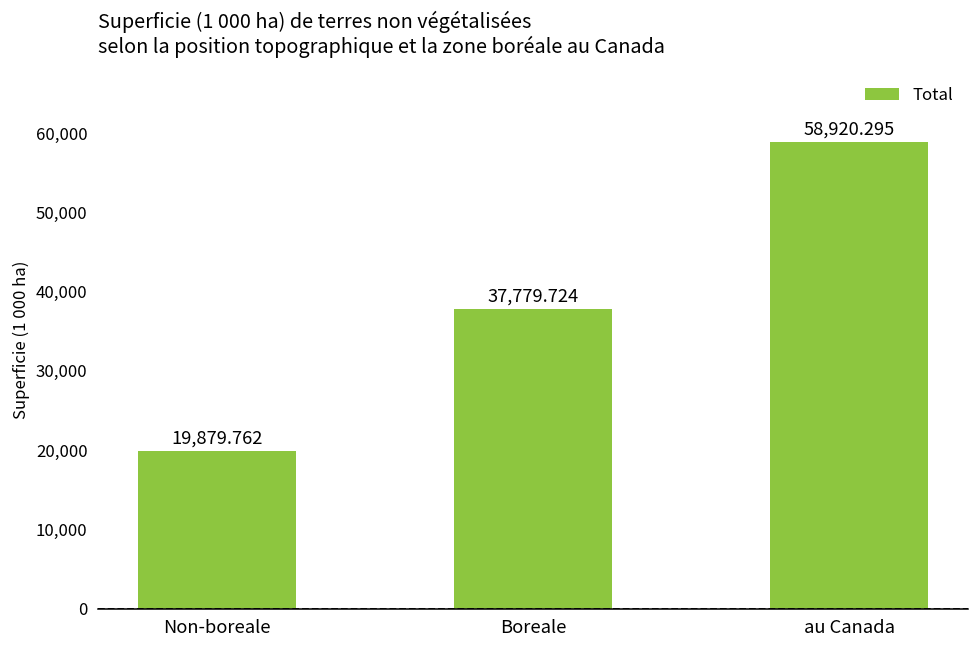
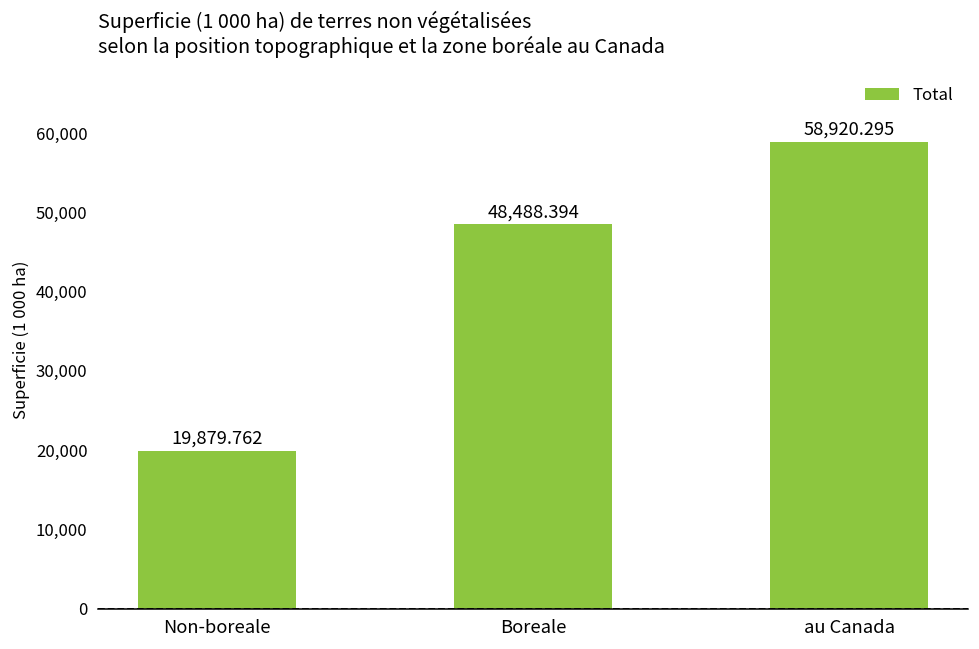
  {
    "Non-boreale": "19,879.762",
-   "Boreale": "37,779.724",
+   "Boreale": "48,488.394",
    "au Canada": "58,920.295"
  }
